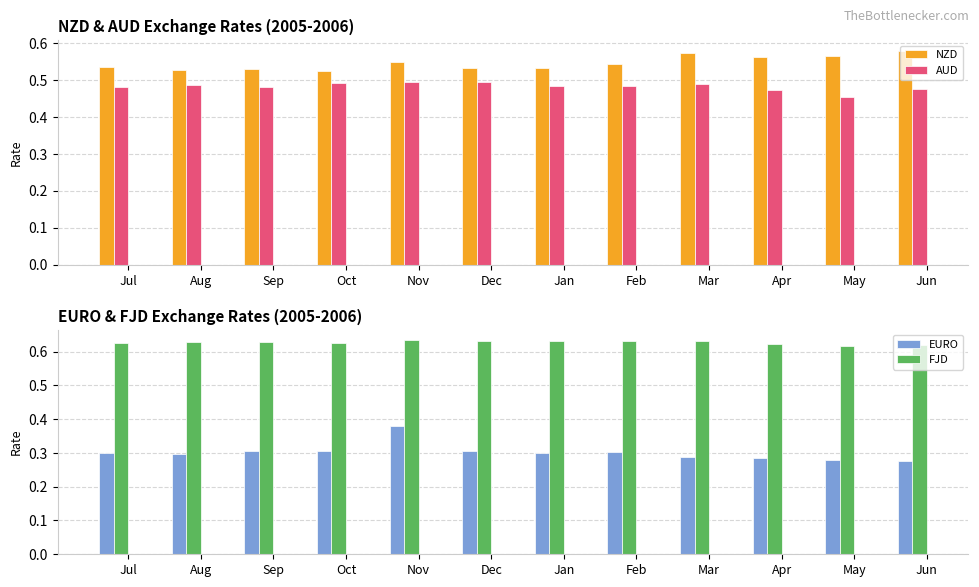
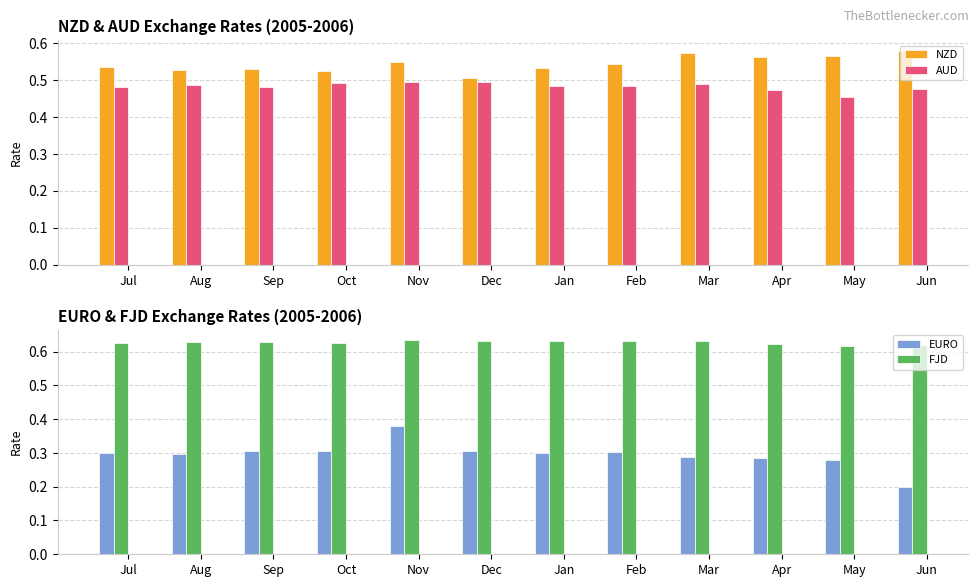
  {
    "NZD & AUD Exchange Rates (2005-2006)": {
      "NZD": {
        "Jul": 0.54,
        "Aug": 0.53,
        "Sep": 0.53,
        "Oct": 0.52,
        "Nov": 0.55,
-       "Dec": 0.53,
+       "Dec": 0.50,
        "Jan": 0.53,
        "Feb": 0.54,
        "Mar": 0.57,
        "Apr": 0.56,
        "May": 0.56
      },
      "AUD": {
        "Jul": 0.48,
        "Aug": 0.49,
        "Sep": 0.48,
        "Oct": 0.49,
        "Nov": 0.50,
        "Dec": 0.49,
        "Jan": 0.48,
        "Feb": 0.49,
        "Mar": 0.49,
        "Apr": 0.47,
        "May": 0.45,
        "Jun": 0.48
      }
    },
    "EURO & FJD Exchange Rates (2005-2006)": {
      "EURO": {
        "Jul": 0.30,
        "Aug": 0.30,
        "Sep": 0.31,
        "Oct": 0.31,
        "Nov": 0.38,
        "Dec": 0.31,
        "Jan": 0.30,
        "Feb": 0.30,
        "Mar": 0.29,
        "Apr": 0.28,
        "May": 0.28,
-       "Jun": 0.28
+       "Jun": 0.20
      },
      "FJD": {
        "Jul": 0.62,
        "Aug": 0.63,
        "Sep": 0.63,
        "Oct": 0.62,
        "Nov": 0.63,
        "Dec": 0.63,
        "Jan": 0.63,
        "Feb": 0.63,
        "Mar": 0.63,
        "Apr": 0.62,
        "May": 0.61
      }
    }
  }
